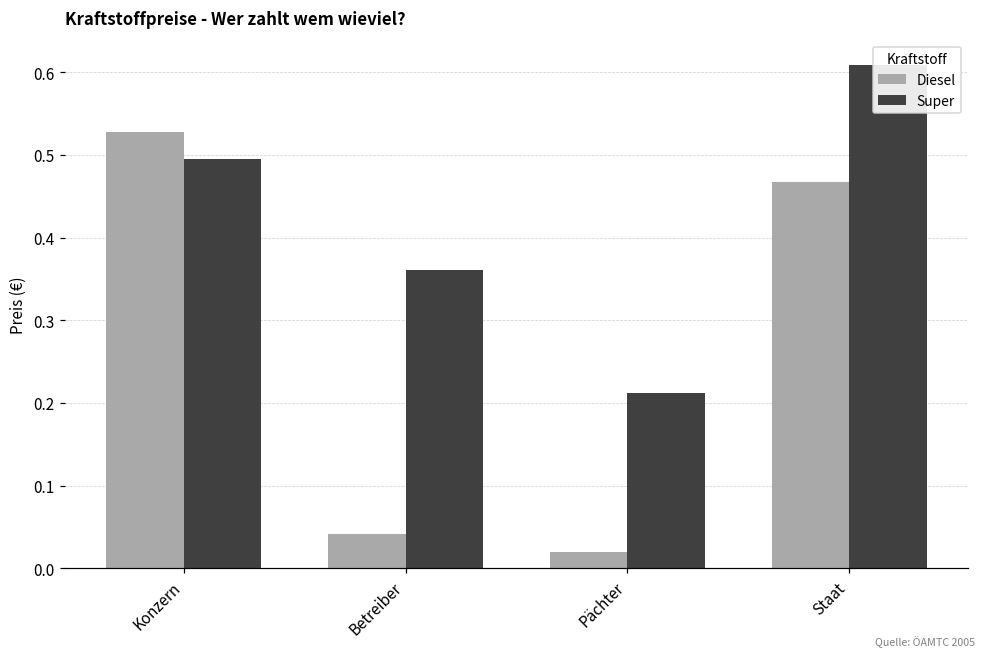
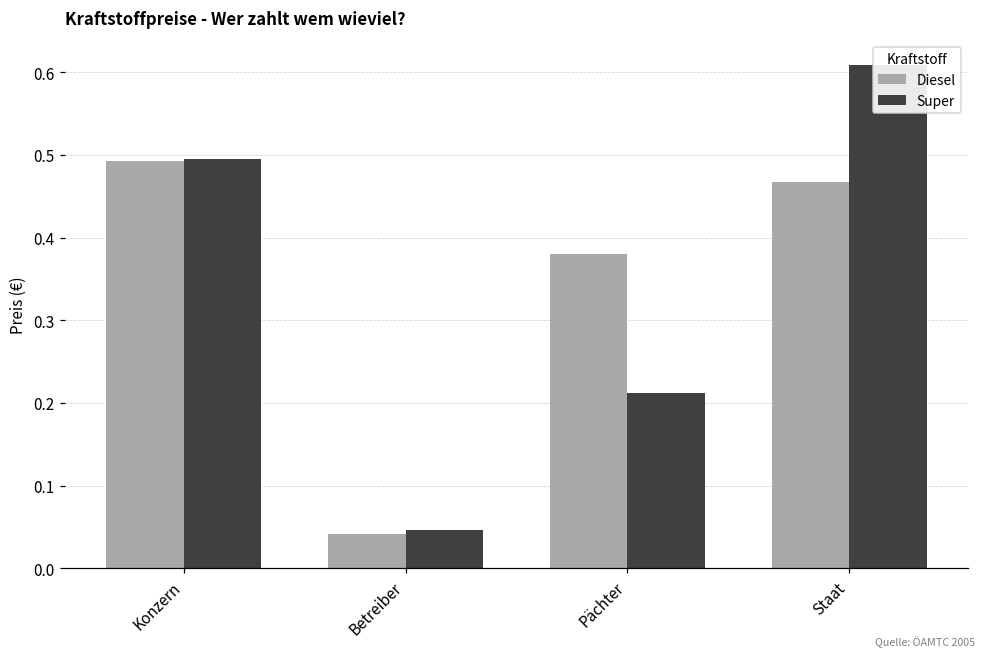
  {
    "Diesel": {
-     "Konzern": 0.53,
+     "Konzern": 0.49,
      "Betreiber": 0.04,
-     "Pächter": 0.02,
+     "Pächter": 0.38,
      "Staat": 0.47
    },
    "Super": {
      "Konzern": 0.50,
-     "Betreiber": 0.36,
+     "Betreiber": 0.05,
      "Pächter": 0.21
    }
  }
